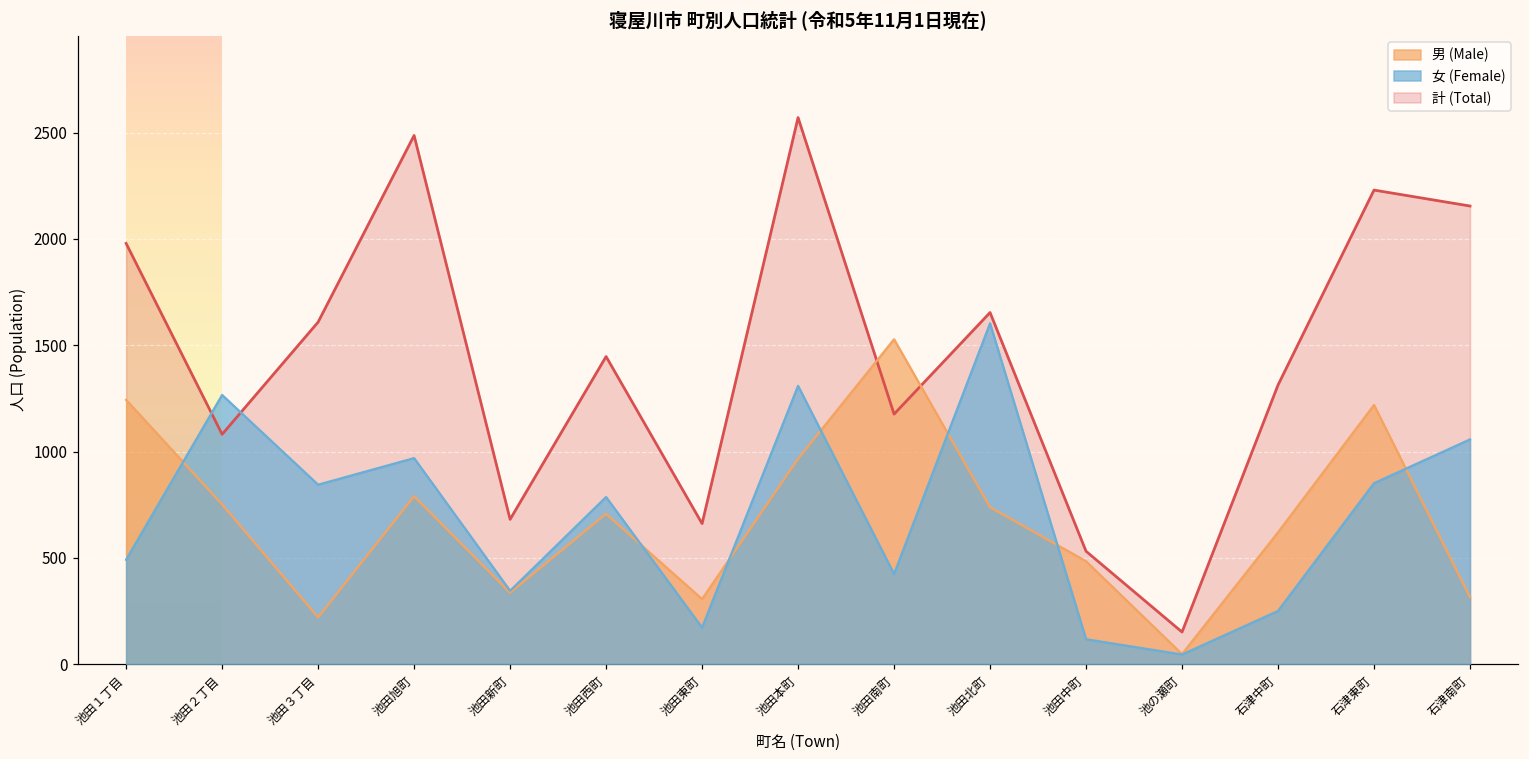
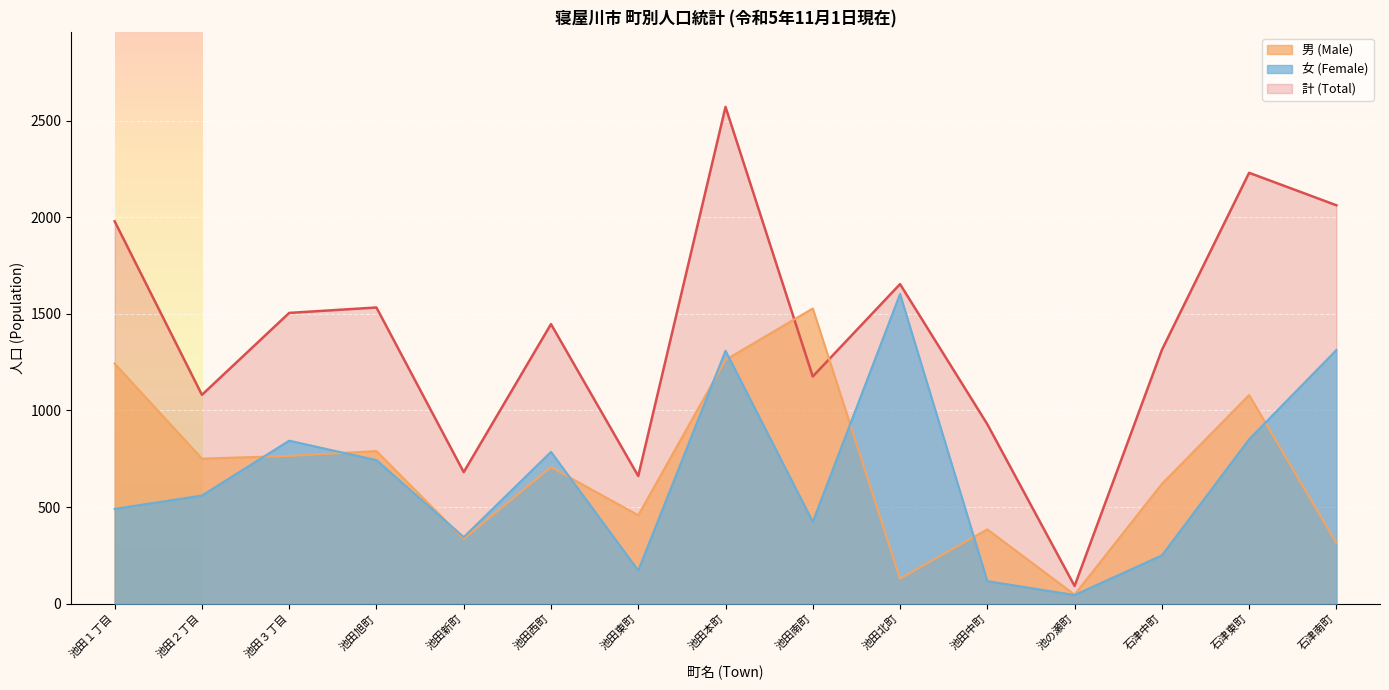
  {
    "男 (Male)": {
      "池田１丁目": 1240,
      "池田２丁目": 750,
-     "池田３丁目": 220,
+     "池田３丁目": 770,
      "池田旭町": 790,
      "池田西町": 710,
-     "池田東町": 310,
-     "池田本町": 970,
+     "池田東町": 460,
+     "池田本町": 1260,
      "池田南町": 1530,
-     "池田北町": 740,
-     "池田中町": 480,
+     "池田北町": 130,
+     "池田中町": 390,
      "石津中町": 620,
-     "石津東町": 1220,
+     "石津東町": 1080,
      "石津南町": 320
    },
    "女 (Female)": {
      "池田１丁目": 490,
-     "池田２丁目": 1270,
+     "池田２丁目": 560,
      "池田３丁目": 840,
-     "池田旭町": 970,
+     "池田旭町": 740,
      "池田西町": 790,
      "池田東町": 170,
      "池田本町": 1310,
      "池田南町": 420,
      "池田北町": 1600,
      "池田中町": 120,
      "石津中町": 250,
      "石津東町": 850,
-     "石津南町": 1060
+     "石津南町": 1310
    },
    "計 (Total)": {
      "池田１丁目": 1980,
      "池田２丁目": 1080,
-     "池田３丁目": 1610,
-     "池田旭町": 2490,
+     "池田３丁目": 1510,
+     "池田旭町": 1530,
      "池田新町": 680,
      "池田西町": 1450,
      "池田東町": 660,
      "池田本町": 2570,
      "池田南町": 1180,
      "池田北町": 1650,
-     "池田中町": 530,
-     "池の瀬町": 150,
+     "池田中町": 930,
+     "池の瀬町": 90,
      "石津中町": 1310,
      "石津東町": 2230,
-     "石津南町": 2160
+     "石津南町": 2060
    }
  }
